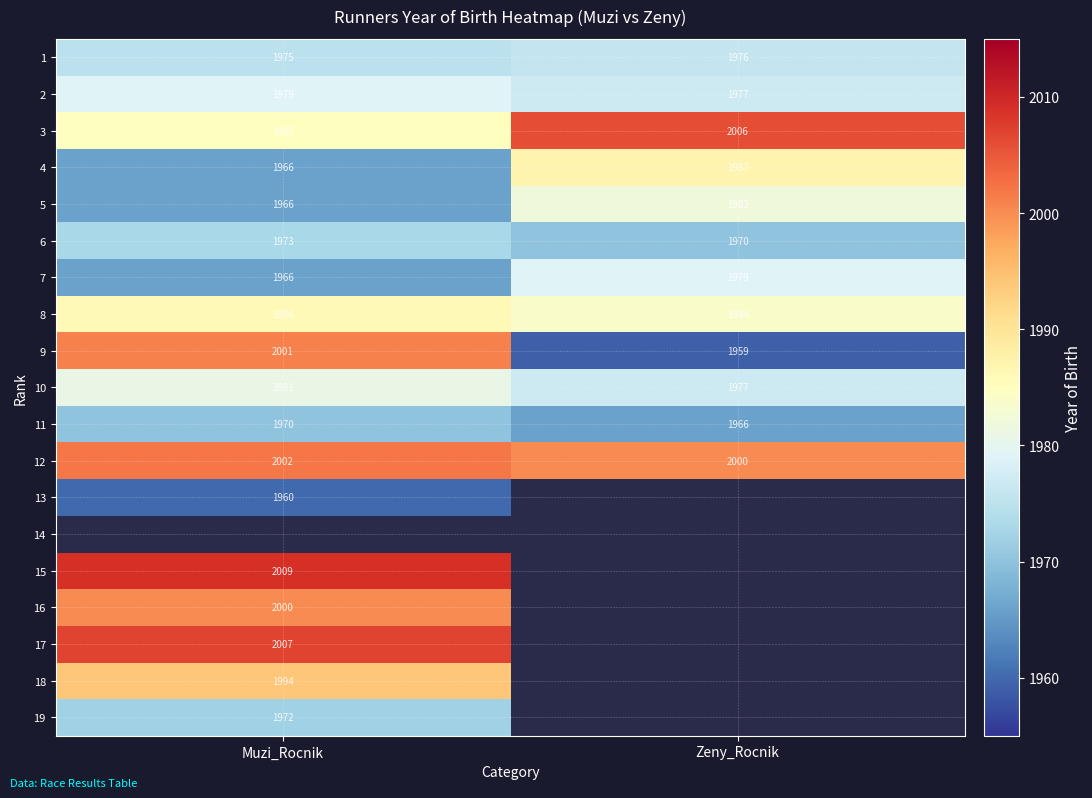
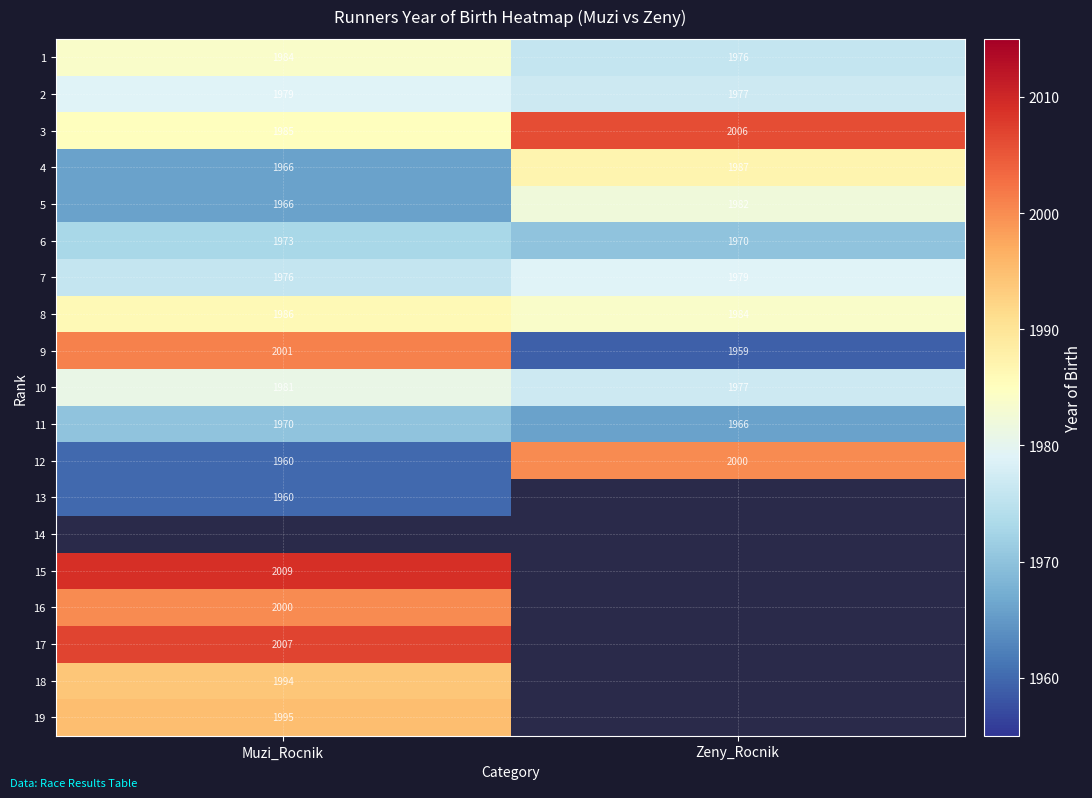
  {
    "1": {
-     "Muzi_Rocnik": 1975,
+     "Muzi_Rocnik": 1984,
      "Zeny_Rocnik": 1976
    },
    "2": {
      "Zeny_Rocnik": 1977
    },
    "3": {
      "Muzi_Rocnik": 1985,
      "Zeny_Rocnik": 2006
    },
    "4": {
      "Muzi_Rocnik": 1966,
      "Zeny_Rocnik": 1987
    },
    "5": {
      "Muzi_Rocnik": 1966
    },
    "6": {
      "Muzi_Rocnik": 1973,
      "Zeny_Rocnik": 1970
    },
    "7": {
-     "Muzi_Rocnik": 1966
+     "Muzi_Rocnik": 1976
    },
    "8": {
      "Muzi_Rocnik": 1986,
      "Zeny_Rocnik": 1984
    },
    "9": {
      "Muzi_Rocnik": 2001,
      "Zeny_Rocnik": 1959
    },
    "10": {
      "Zeny_Rocnik": 1977
    },
    "11": {
      "Muzi_Rocnik": 1970,
      "Zeny_Rocnik": 1966
    },
    "12": {
-     "Muzi_Rocnik": 2002,
+     "Muzi_Rocnik": 1960,
      "Zeny_Rocnik": 2000
    },
    "13": {
      "Muzi_Rocnik": 1960
    },
    "15": {
      "Muzi_Rocnik": 2009
    },
    "16": {
      "Muzi_Rocnik": 2000
    },
    "17": {
      "Muzi_Rocnik": 2007
    },
    "18": {
      "Muzi_Rocnik": 1994
    },
    "19": {
-     "Muzi_Rocnik": 1972
+     "Muzi_Rocnik": 1995
    }
  }
